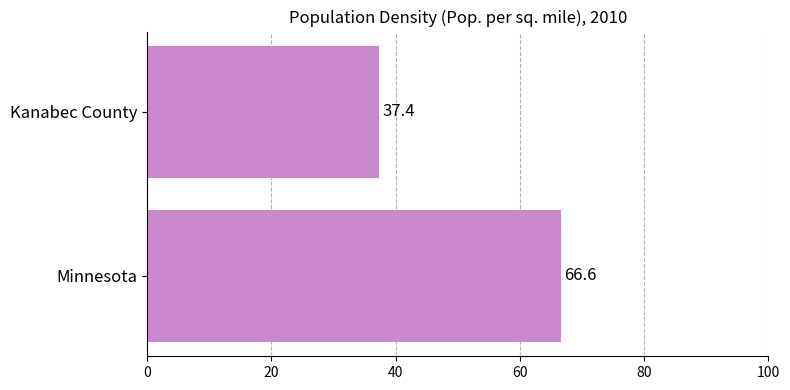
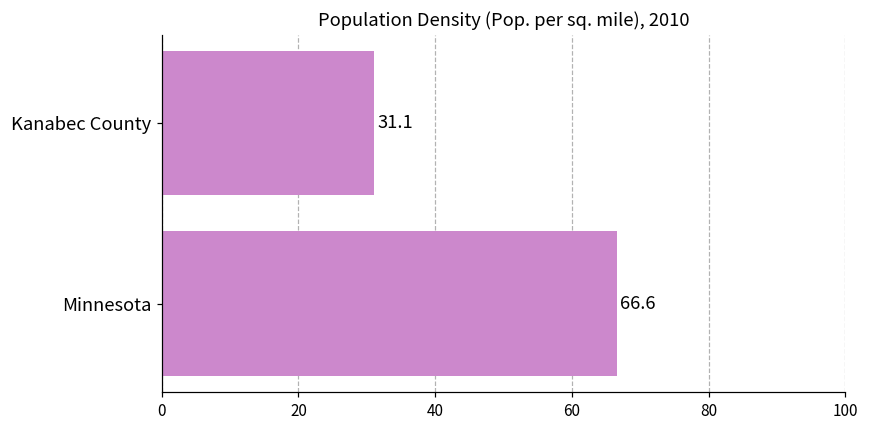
  {
-   "Kanabec County": 37.4,
+   "Kanabec County": 31.1,
    "Minnesota": 66.6
  }
